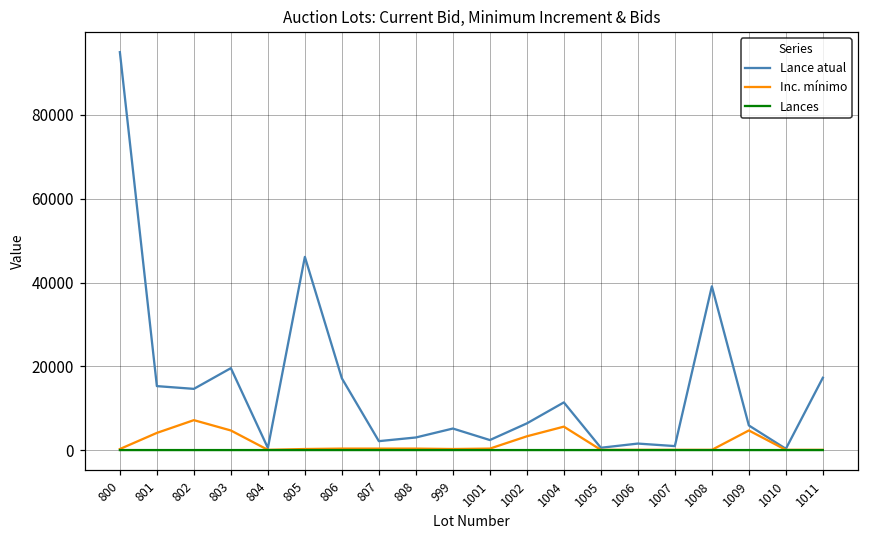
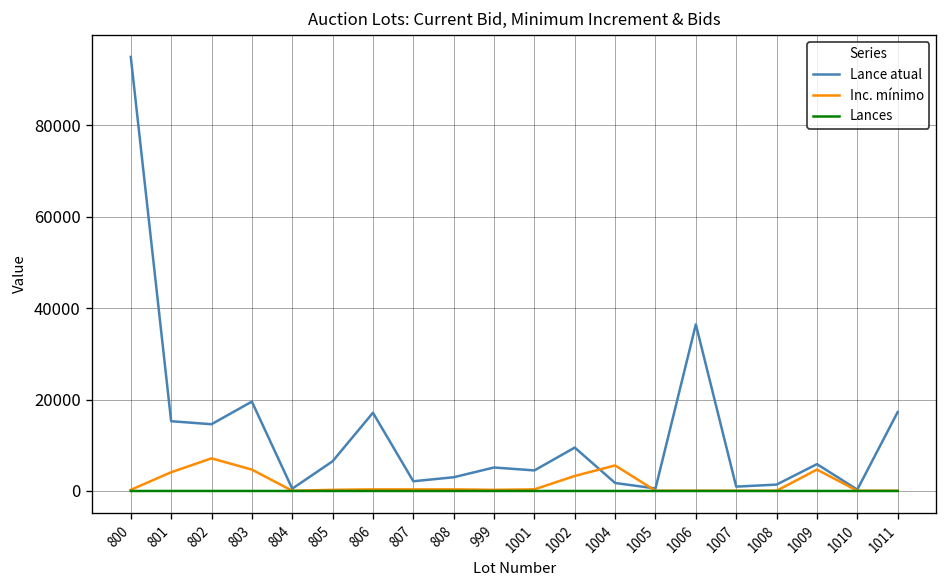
  {
    "Lance atual": {
      "800": 95000,
      "801": 15000,
      "802": 15000,
      "803": 20000,
-     "805": 46000,
+     "805": 7000,
      "806": 17000,
      "807": 2000,
      "808": 3000,
      "999": 5000,
-     "1001": 2000,
-     "1002": 6000,
-     "1004": 11000,
-     "1006": 2000,
+     "1001": 5000,
+     "1002": 10000,
+     "1004": 2000,
+     "1006": 36000,
      "1007": 1000,
-     "1008": 39000,
+     "1008": 1000,
      "1009": 6000,
      "1011": 17000
    },
    "Inc. mínimo": {
      "801": 4000,
      "802": 7000,
      "803": 5000,
      "1002": 3000,
      "1004": 6000,
      "1009": 5000
    },
    "Lances": {
      "801": 0,
      "802": 0,
      "803": 0,
      "1002": 0,
      "1004": 0,
      "1009": 0
    }
  }
